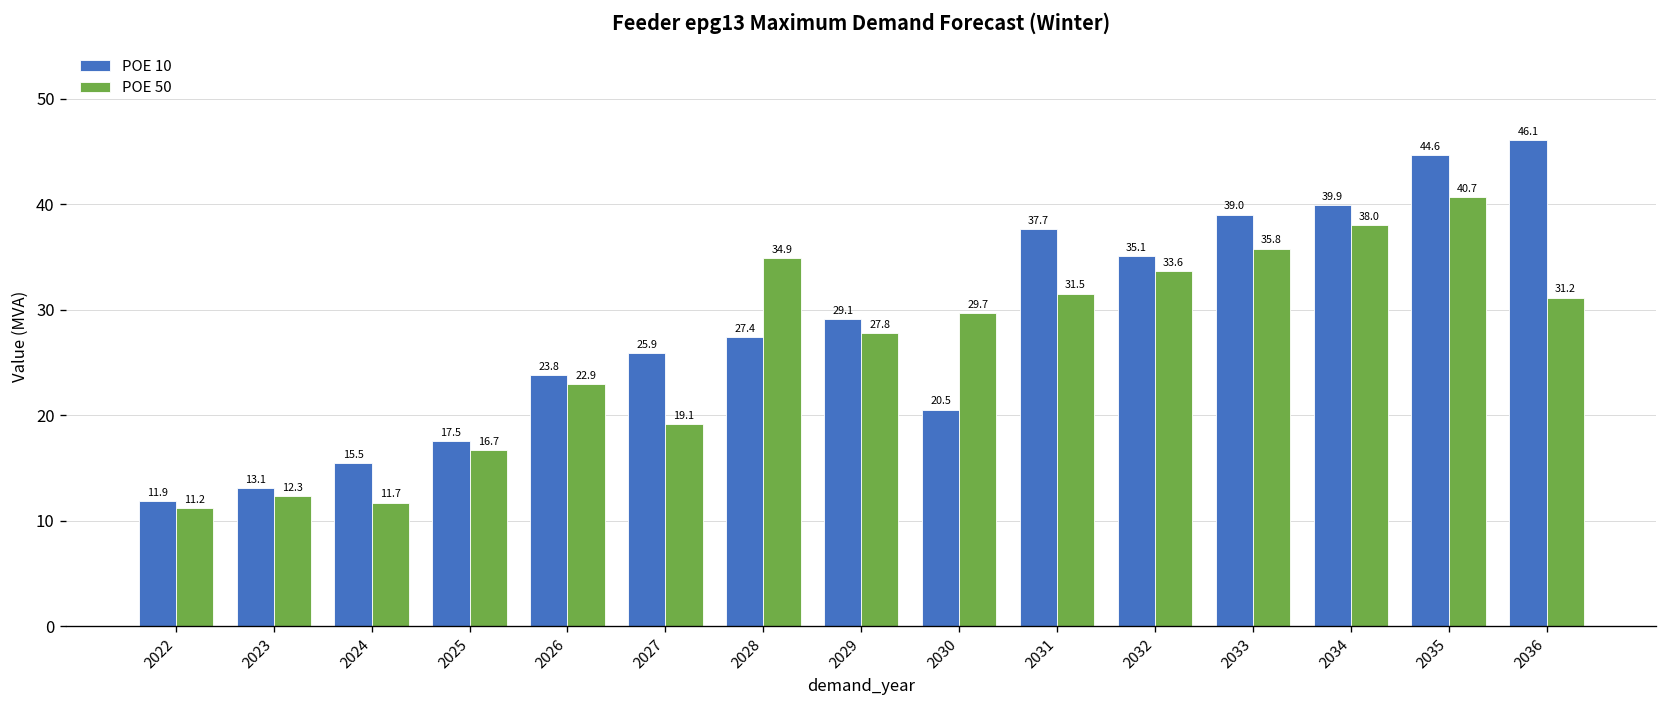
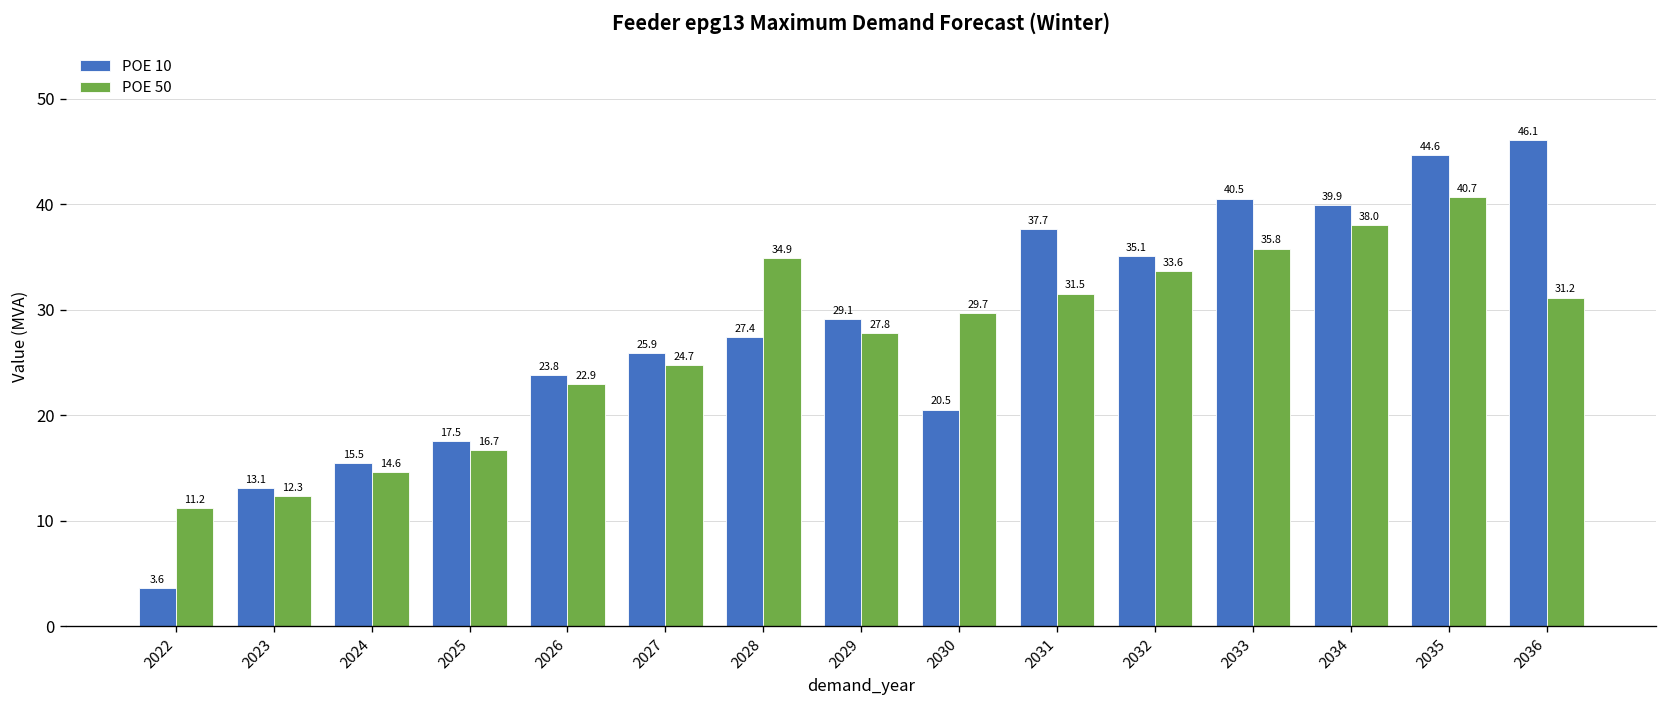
  {
    "POE 10": {
-     "2022": 11.9,
+     "2022": 3.6,
      "2023": 13.1,
      "2024": 15.5,
      "2025": 17.5,
      "2026": 23.8,
      "2027": 25.9,
      "2028": 27.4,
      "2029": 29.1,
      "2030": 20.5,
      "2031": 37.7,
      "2032": 35.1,
-     "2033": 39.0,
+     "2033": 40.5,
      "2034": 39.9,
      "2035": 44.6,
      "2036": 46.1
    },
    "POE 50": {
      "2022": 11.2,
      "2023": 12.3,
-     "2024": 11.7,
+     "2024": 14.6,
      "2025": 16.7,
      "2026": 22.9,
-     "2027": 19.1,
+     "2027": 24.7,
      "2028": 34.9,
      "2029": 27.8,
      "2030": 29.7,
      "2031": 31.5,
      "2032": 33.6,
      "2033": 35.8,
      "2034": 38.0,
      "2035": 40.7,
      "2036": 31.2
    }
  }
